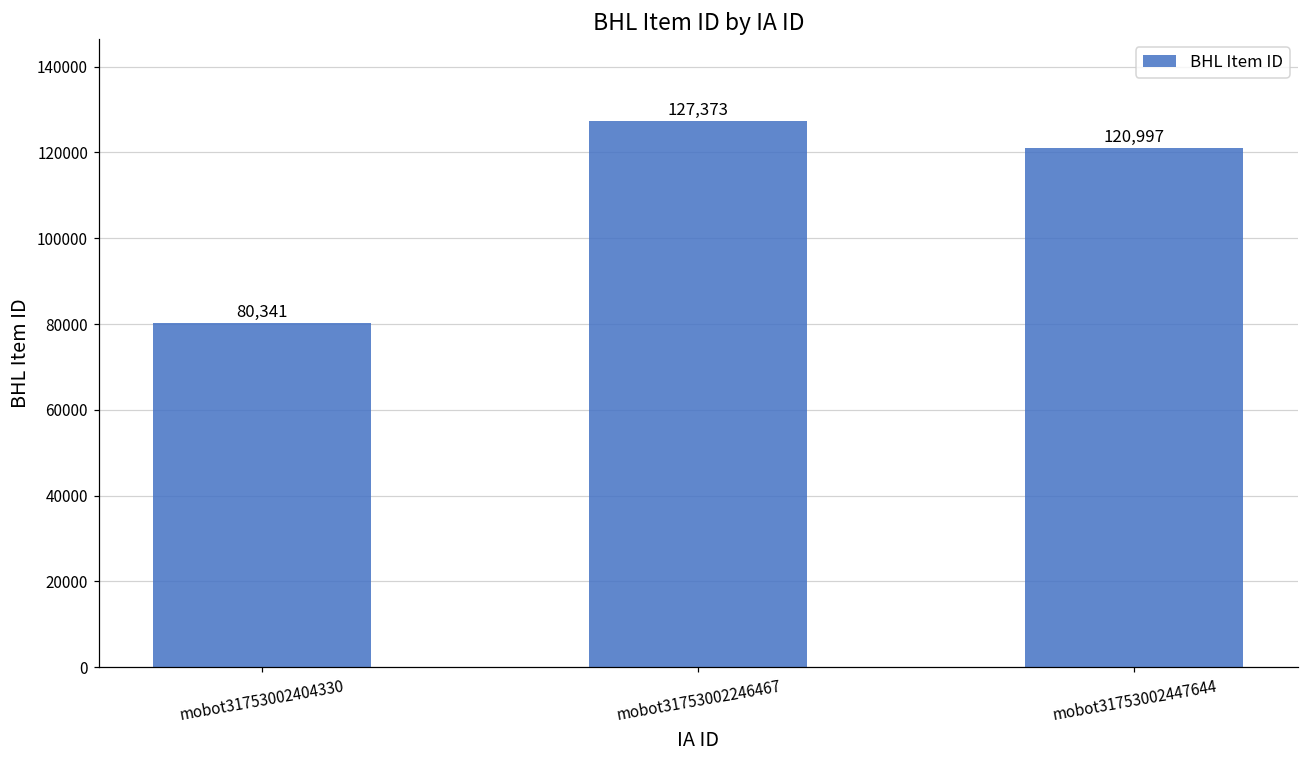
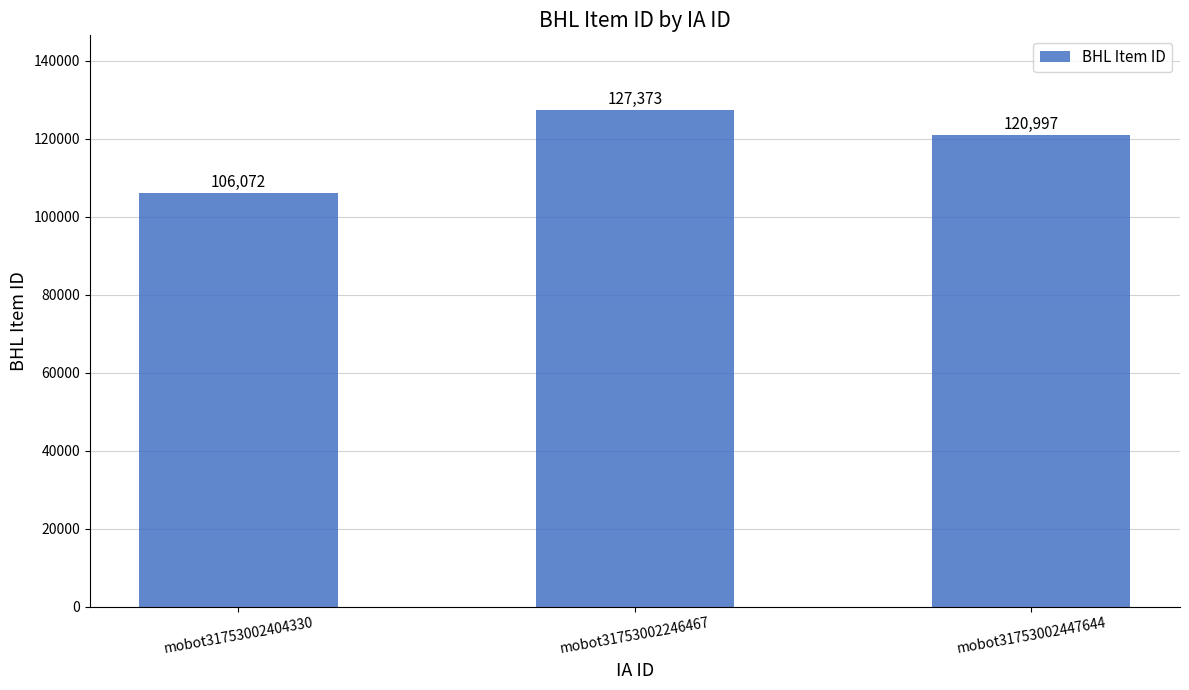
  {
-   "mobot31753002404330": "80,341",
+   "mobot31753002404330": "106,072",
    "mobot31753002246467": "127,373",
    "mobot31753002447644": "120,997"
  }
